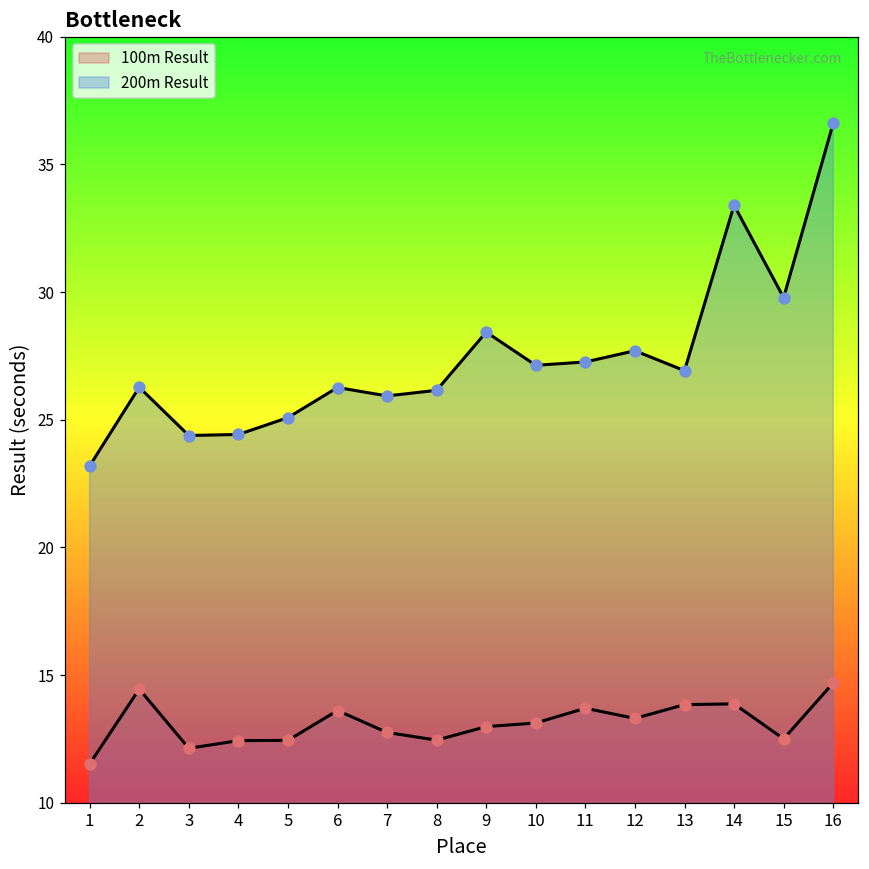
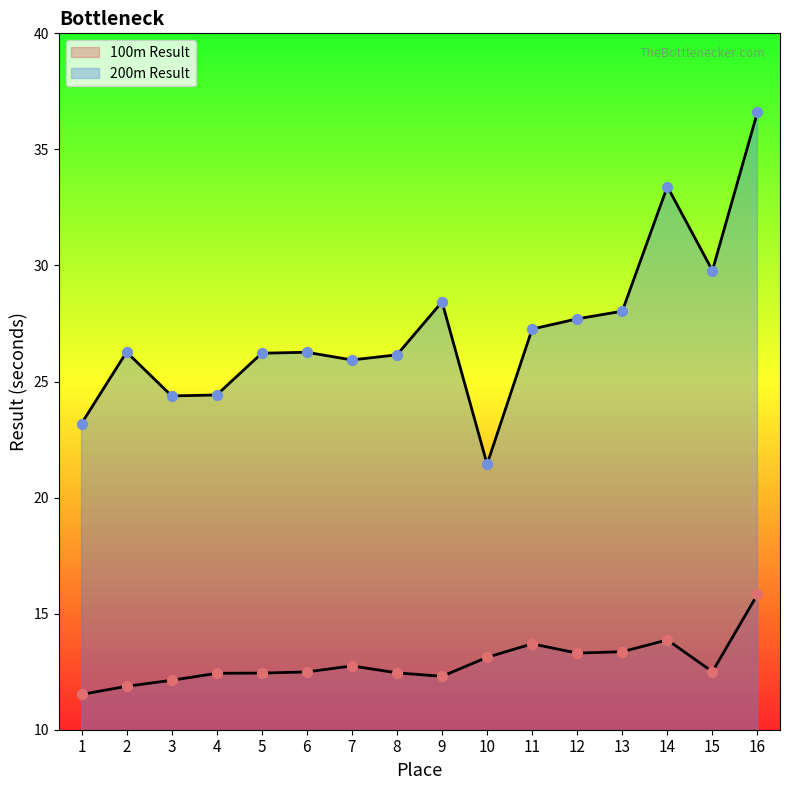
  {
    "100m Result": {
      "1": 11.5,
-     "2": 14.5,
+     "2": 11.9,
      "3": 12.1,
      "4": 12.4,
      "5": 12.4,
-     "6": 13.6,
+     "6": 12.5,
      "7": 12.8,
      "8": 12.5,
-     "9": 13.0,
+     "9": 12.3,
      "10": 13.1,
      "11": 13.7,
      "12": 13.3,
-     "13": 13.8,
+     "13": 13.4,
      "14": 13.9,
      "15": 12.5,
-     "16": 14.7
+     "16": 15.8
    },
    "200m Result": {
      "1": 23.2,
      "2": 26.3,
      "3": 24.4,
      "4": 24.4,
-     "5": 25.1,
+     "5": 26.2,
      "6": 26.3,
      "7": 25.9,
      "8": 26.2,
      "9": 28.4,
-     "10": 27.1,
+     "10": 21.4,
      "11": 27.3,
      "12": 27.7,
-     "13": 26.9,
+     "13": 28.0,
      "14": 33.4,
      "15": 29.8,
      "16": 36.6
    }
  }
